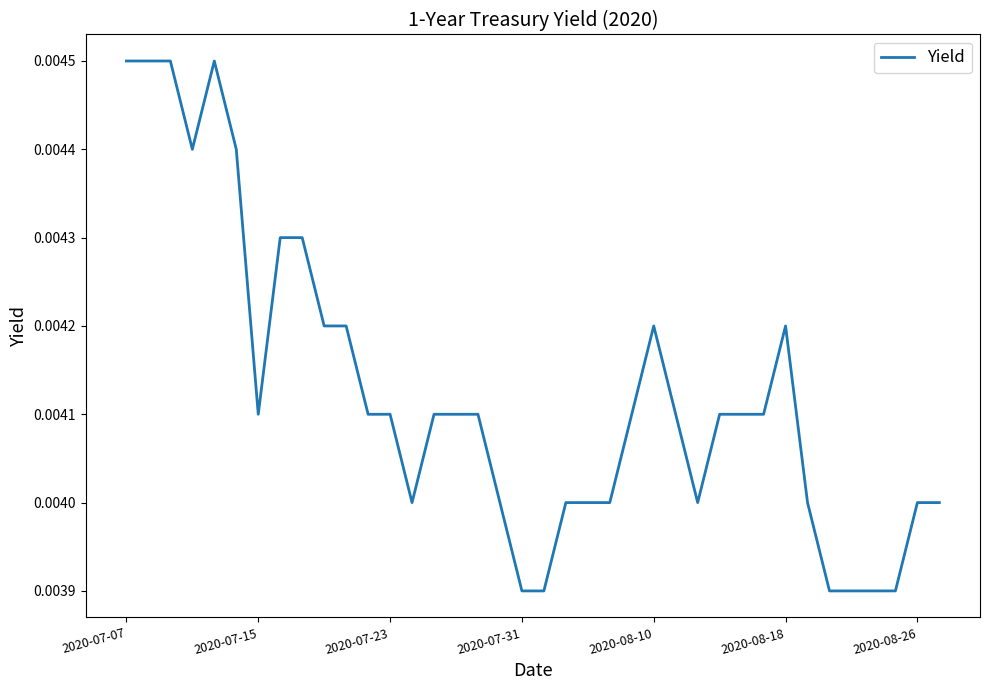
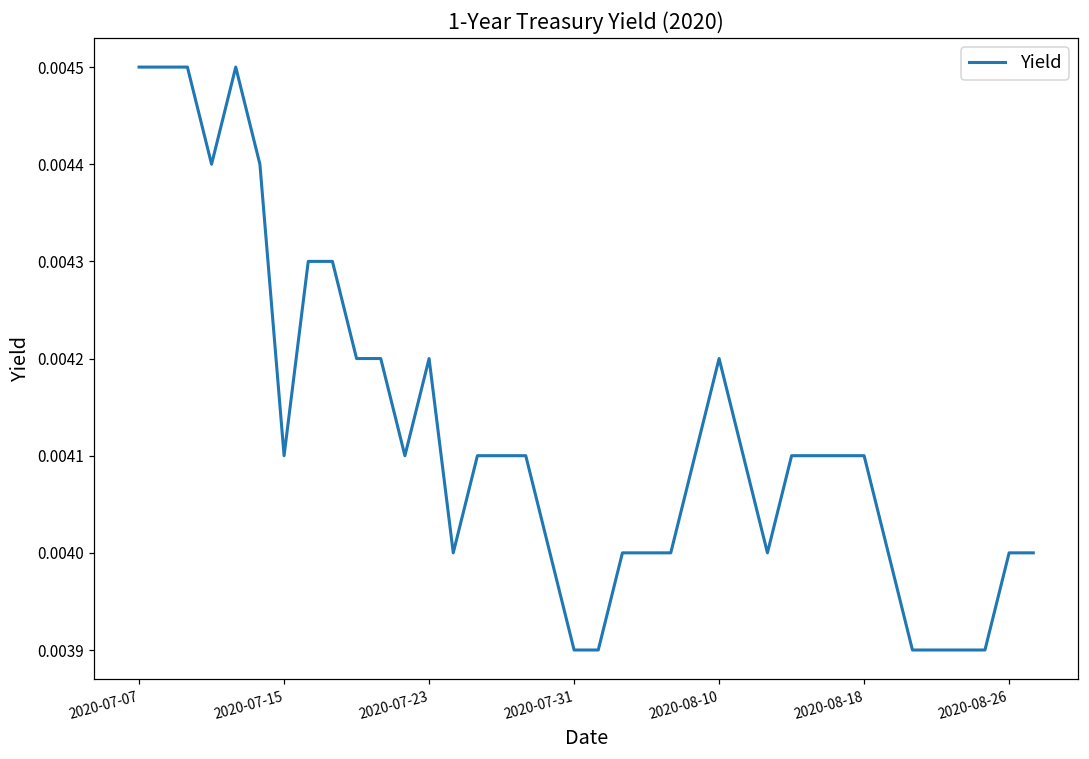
  {
    "2020-07-07": 0.0045,
    "2020-07-15": 0.0041,
-   "2020-07-23": 0.0041,
+   "2020-07-23": 0.0042,
    "2020-07-31": 0.0039,
    "2020-08-10": 0.0042,
-   "2020-08-18": 0.0042,
+   "2020-08-18": 0.0041,
    "2020-08-26": 0.0040
  }
